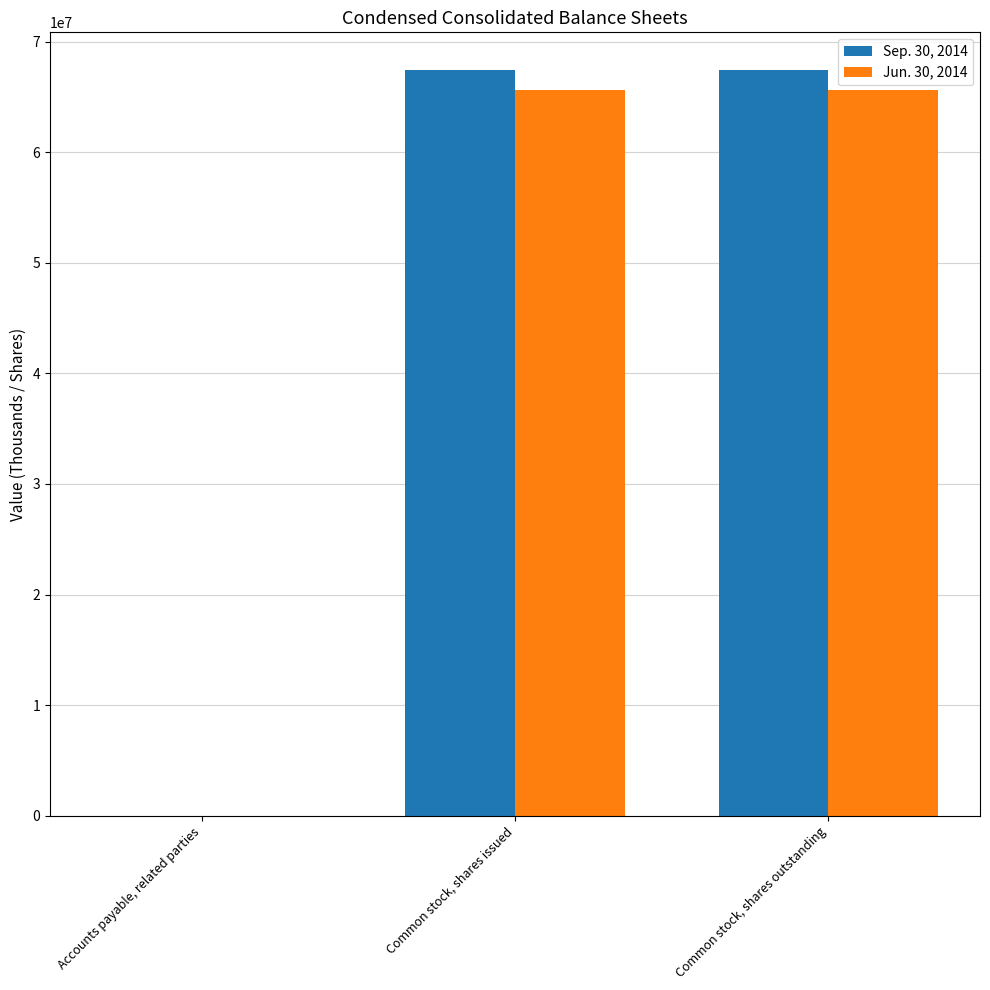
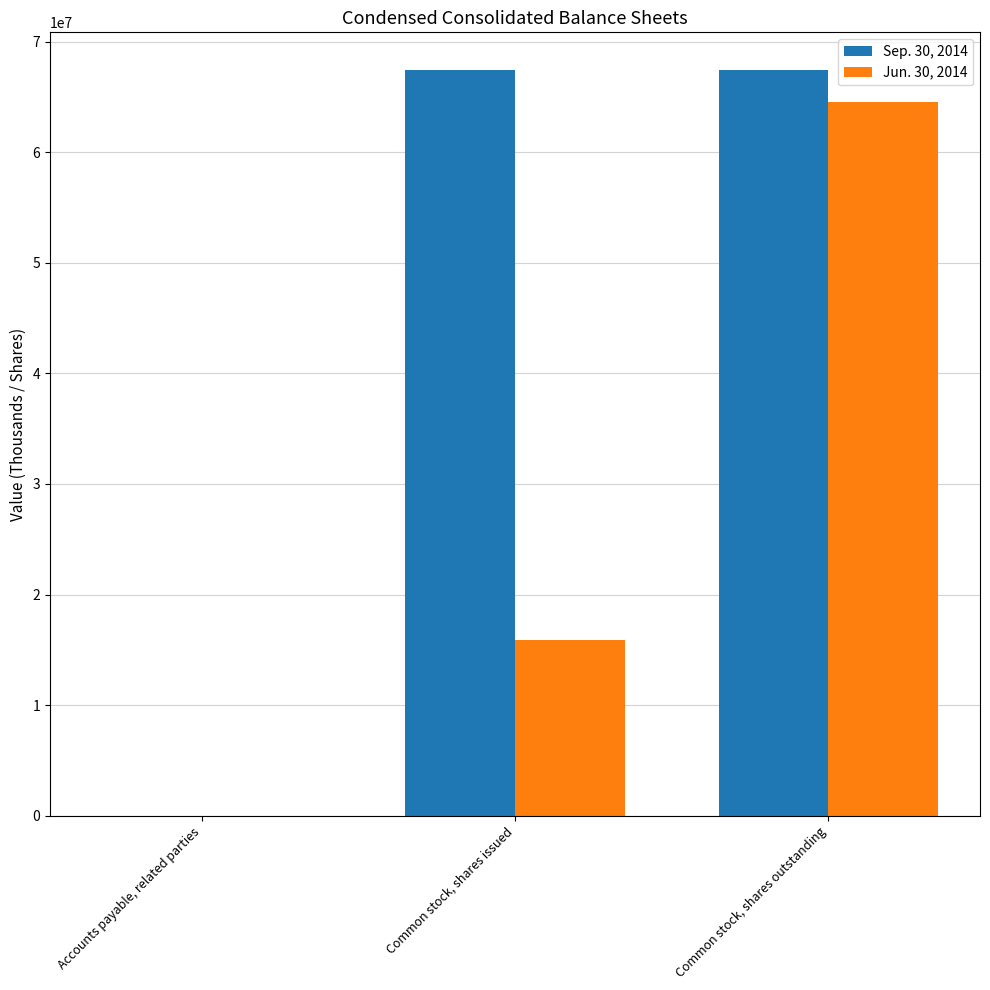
  {
    "Sep. 30, 2014": {
      "Common stock, shares issued": 67500000,
      "Common stock, shares outstanding": 67500000
    },
    "Jun. 30, 2014": {
-     "Common stock, shares issued": 65600000,
-     "Common stock, shares outstanding": 65600000
+     "Common stock, shares issued": 15900000,
+     "Common stock, shares outstanding": 64600000
    }
  }
